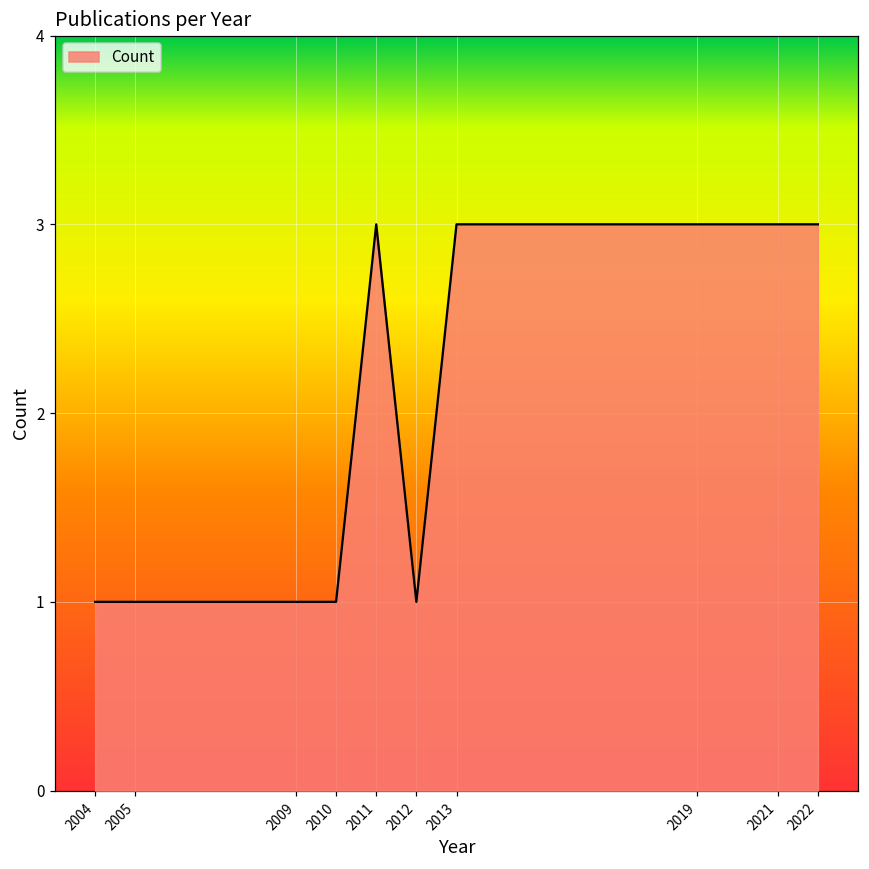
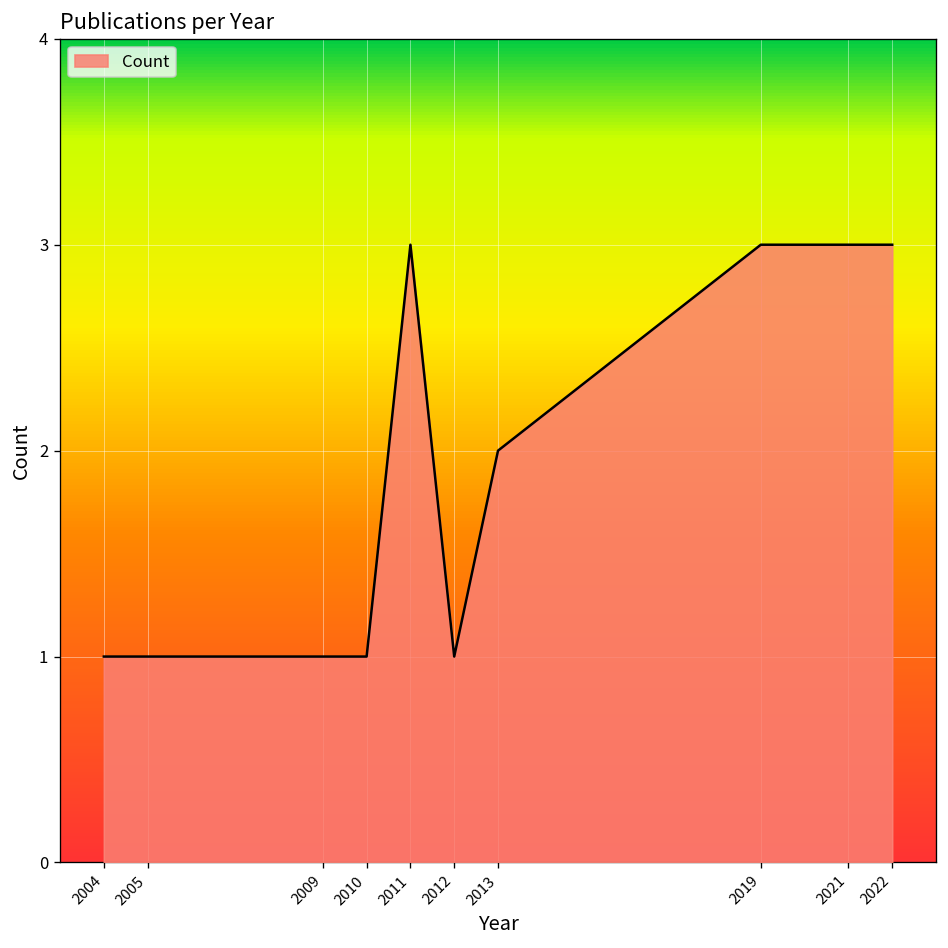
  {
    "2004": 1,
    "2005": 1,
    "2009": 1,
    "2010": 1,
    "2011": 3,
    "2012": 1,
-   "2013": 3,
+   "2013": 2,
    "2019": 3,
    "2021": 3,
    "2022": 3
  }
